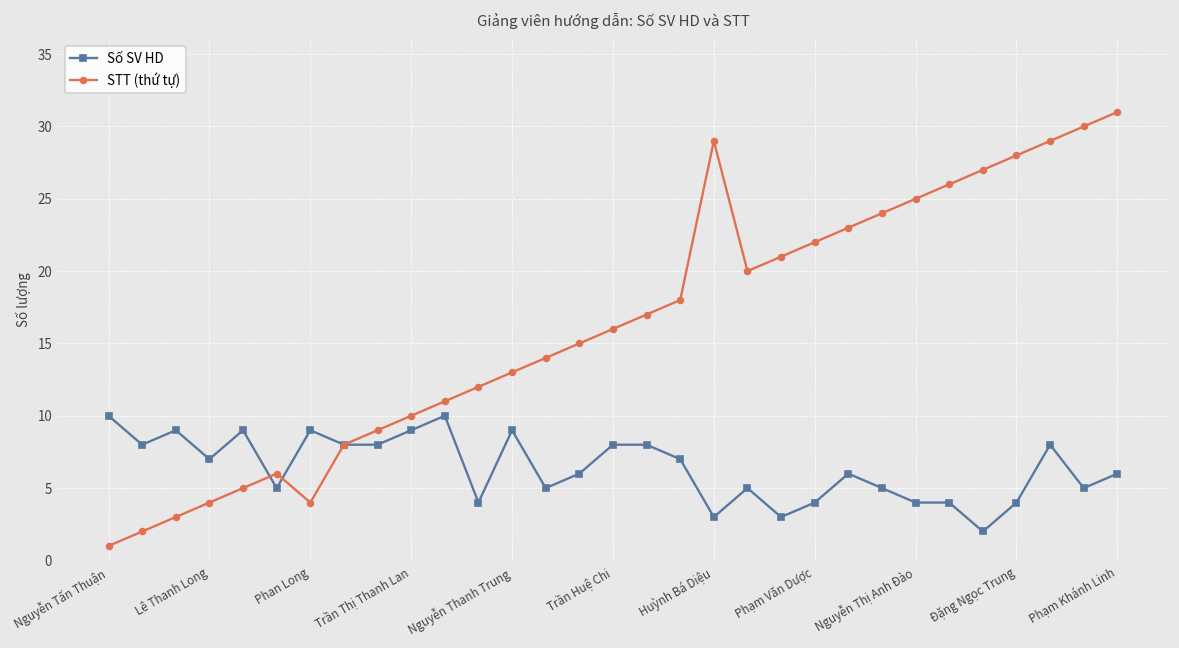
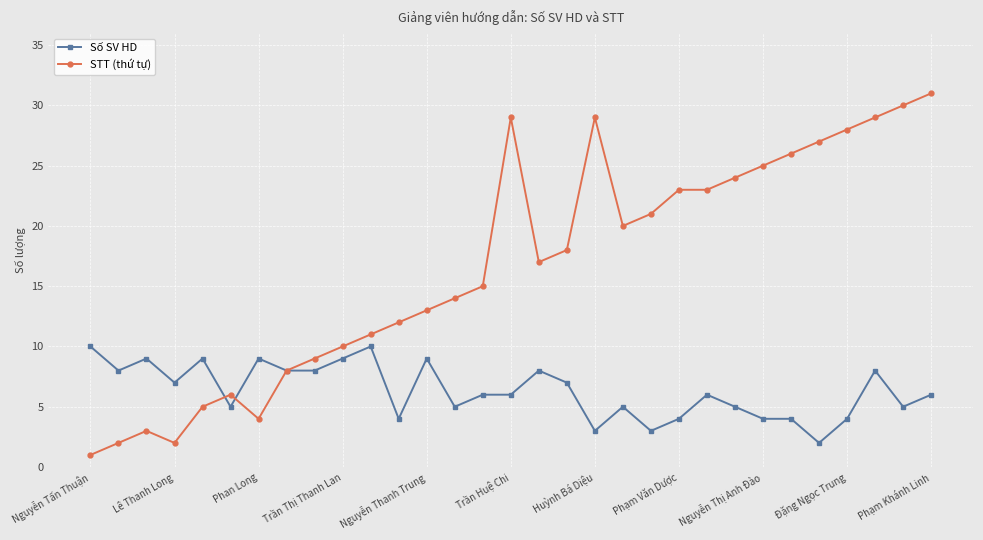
  {
    "Số SV HD": {
      "Nguyễn Tấn Thuận": 10,
      "Lê Thanh Long": 7,
      "Phan Long": 9,
      "Trần Thị Thanh Lan": 9,
      "Nguyễn Thanh Trung": 9,
-     "Trần Huệ Chi": 8,
+     "Trần Huệ Chi": 6,
      "Huỳnh Bá Diệu": 3,
      "Phạm Văn Dược": 4,
      "Nguyễn Thị Anh Đào": 4,
      "Đặng Ngọc Trung": 4,
      "Phạm Khánh Linh": 6
    },
    "STT (thứ tự)": {
      "Nguyễn Tấn Thuận": 1,
-     "Lê Thanh Long": 4,
+     "Lê Thanh Long": 2,
      "Phan Long": 4,
      "Trần Thị Thanh Lan": 10,
      "Nguyễn Thanh Trung": 13,
-     "Trần Huệ Chi": 16,
+     "Trần Huệ Chi": 29,
      "Huỳnh Bá Diệu": 29,
-     "Phạm Văn Dược": 22,
+     "Phạm Văn Dược": 23,
      "Nguyễn Thị Anh Đào": 25,
      "Đặng Ngọc Trung": 28,
      "Phạm Khánh Linh": 31
    }
  }
